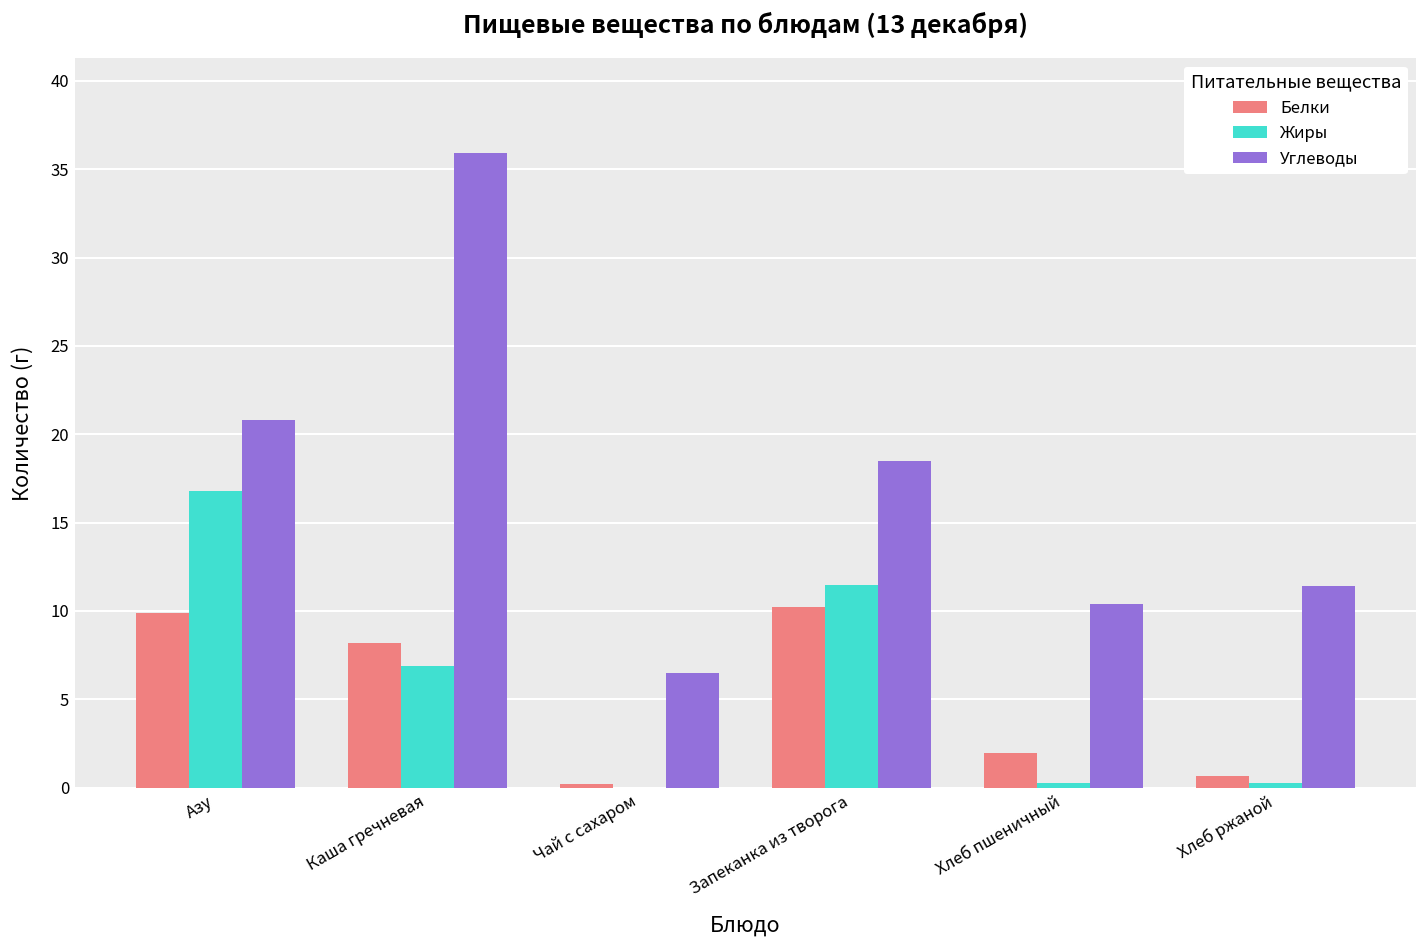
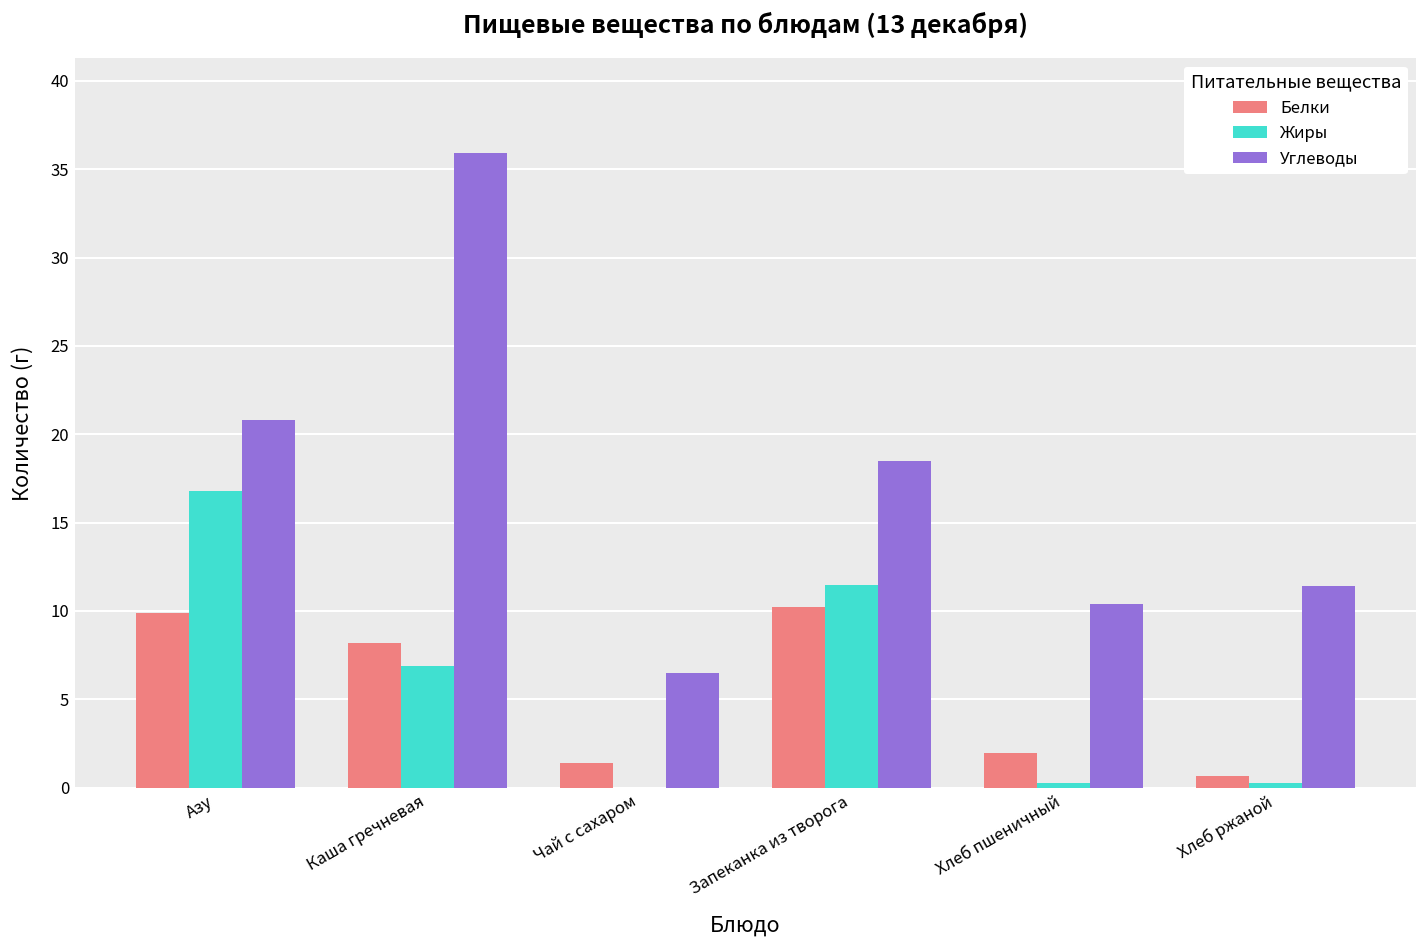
  {
    "Белки": {
      "Азу": 9.9,
      "Каша гречневая": 8.2,
-     "Чай с сахаром": 0.2,
+     "Чай с сахаром": 1.4,
      "Запеканка из творога": 10.2,
      "Хлеб пшеничный": 2.0,
      "Хлеб ржаной": 0.6
    },
    "Жиры": {
      "Азу": 16.8,
      "Каша гречневая": 6.9,
      "Чай с сахаром": 0.0,
      "Запеканка из творога": 11.5,
      "Хлеб пшеничный": 0.3,
      "Хлеб ржаной": 0.3
    },
    "Углеводы": {
      "Азу": 20.8,
      "Каша гречневая": 35.9,
      "Чай с сахаром": 6.5,
      "Запеканка из творога": 18.5,
      "Хлеб пшеничный": 10.4,
      "Хлеб ржаной": 11.4
    }
  }
